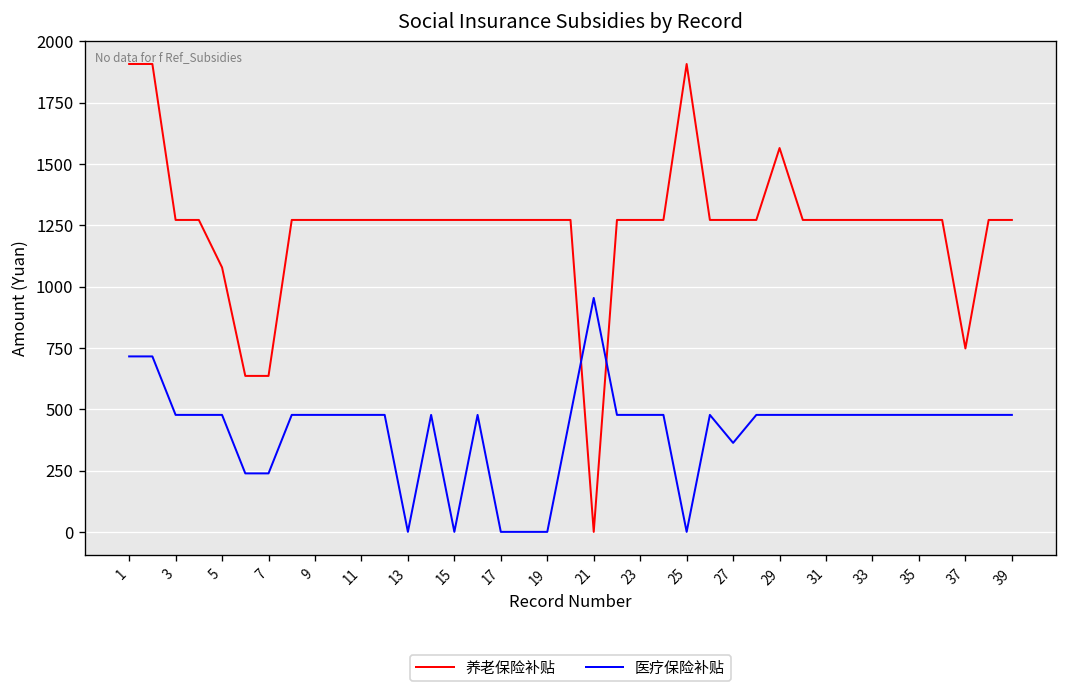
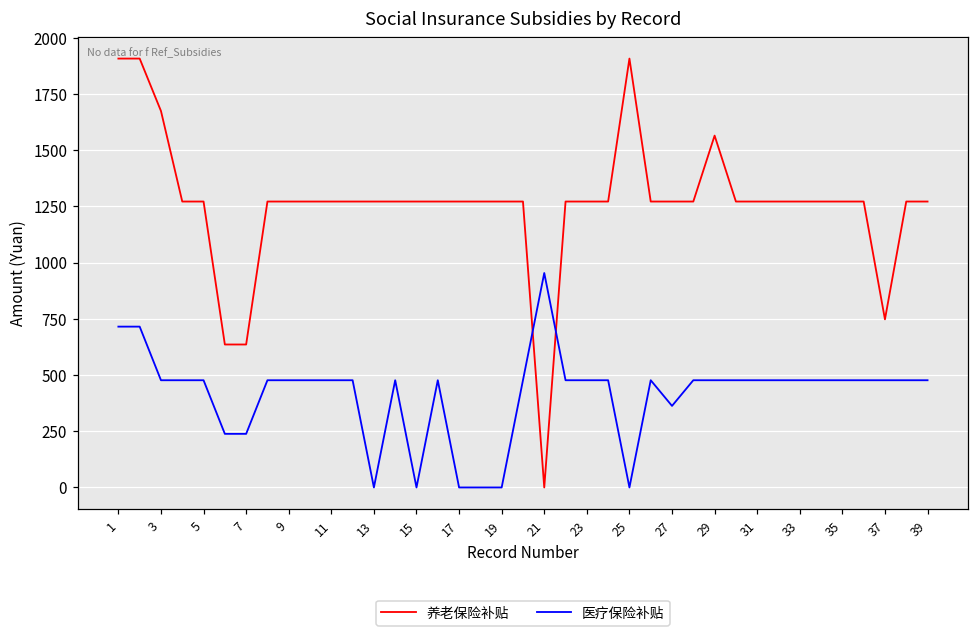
  {
    "养老保险补贴": {
      "1": 1910,
-     "3": 1270,
-     "5": 1080,
+     "3": 1670,
+     "5": 1270,
      "7": 640,
      "9": 1270,
      "11": 1270,
      "13": 1270,
      "15": 1270,
      "17": 1270,
      "19": 1270,
      "21": 0,
      "23": 1270,
      "25": 1910,
      "27": 1270,
      "29": 1560,
      "31": 1270,
      "33": 1270,
      "35": 1270,
      "37": 750,
      "39": 1270
    },
    "医疗保险补贴": {
      "1": 720,
      "3": 480,
      "5": 480,
      "7": 240,
      "9": 480,
      "11": 480,
      "13": 0,
      "15": 0,
      "17": 0,
      "19": 0,
      "21": 950,
      "23": 480,
      "25": 0,
      "27": 360,
      "29": 480,
      "31": 480,
      "33": 480,
      "35": 480,
      "37": 480,
      "39": 480
    }
  }
